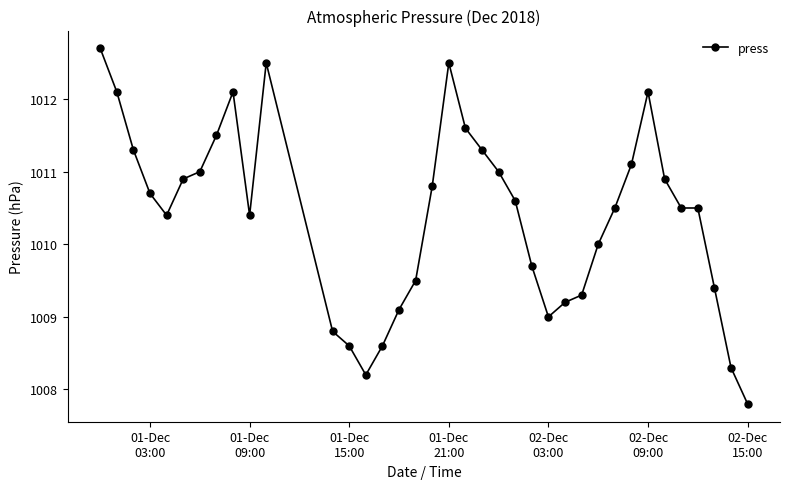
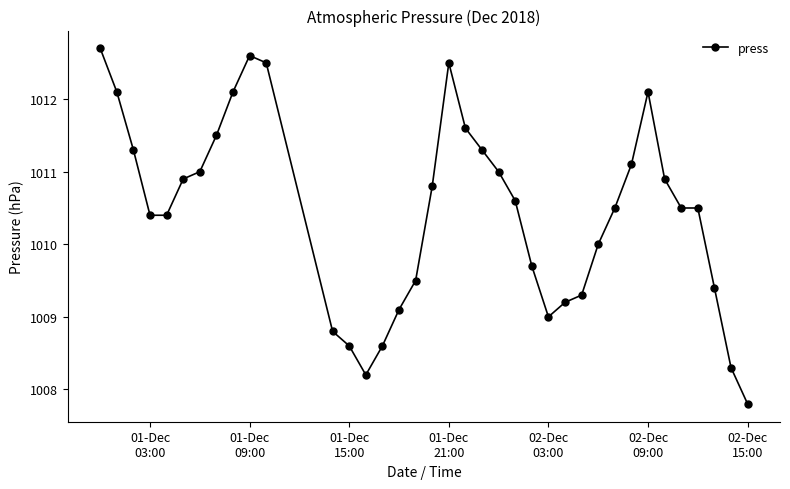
  {
-   "01-Dec 03:00": 1010.7,
-   "01-Dec 09:00": 1010.4,
+   "01-Dec 03:00": 1010.4,
+   "01-Dec 09:00": 1012.6,
    "01-Dec 15:00": 1008.6,
    "01-Dec 21:00": 1012.5,
    "02-Dec 03:00": 1009.0,
    "02-Dec 09:00": 1012.1,
    "02-Dec 15:00": 1007.8
  }
